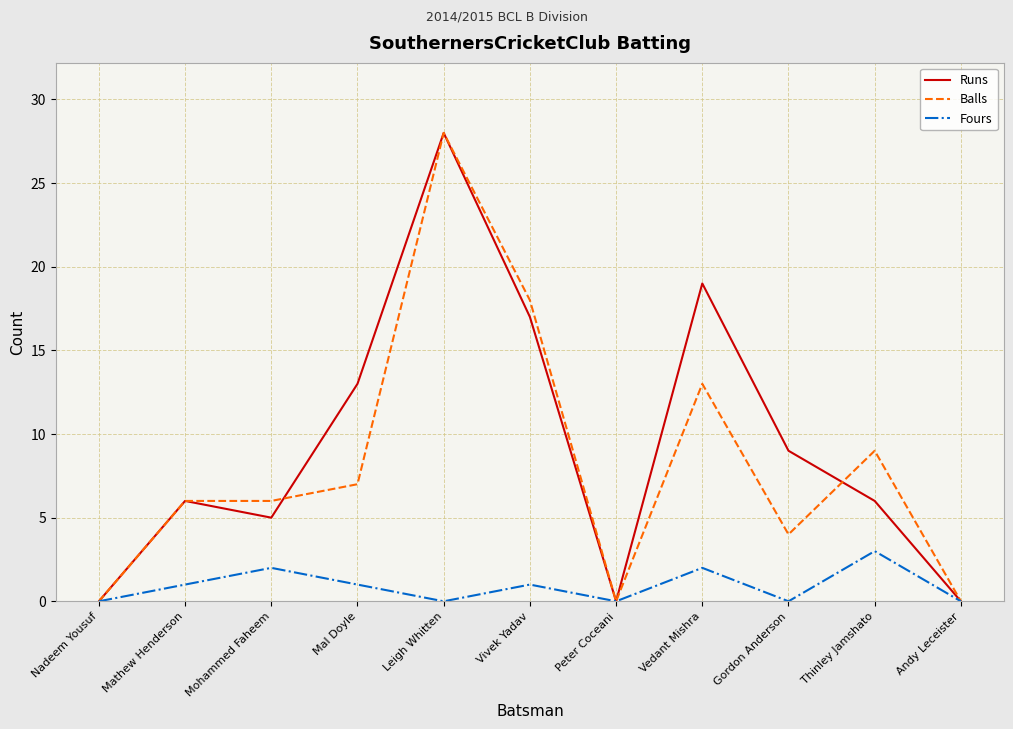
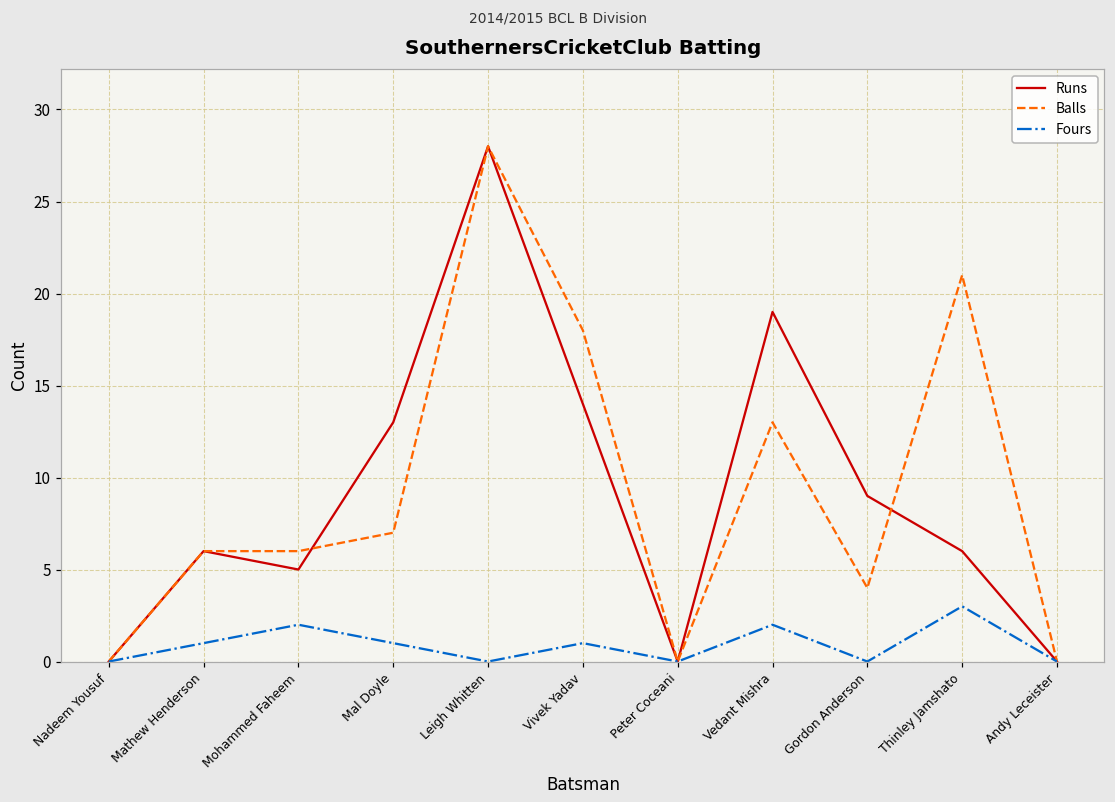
  {
    "Runs": {
      "Mohammed Faheem": 5,
      "Mal Doyle": 13,
-     "Vivek Yadav": 17,
+     "Vivek Yadav": 14,
      "Vedant Mishra": 19,
      "Gordon Anderson": 9,
      "Thinley Jamshato": 6
    },
    "Balls": {
      "Mohammed Faheem": 6,
      "Mal Doyle": 7,
      "Vivek Yadav": 18,
      "Vedant Mishra": 13,
      "Gordon Anderson": 4,
-     "Thinley Jamshato": 9
+     "Thinley Jamshato": 21
    },
    "Fours": {
      "Mathew Henderson": 1,
      "Mohammed Faheem": 2,
      "Mal Doyle": 1,
      "Leigh Whitten": 0,
      "Vivek Yadav": 1,
      "Vedant Mishra": 2,
      "Gordon Anderson": 0,
      "Thinley Jamshato": 3
    }
  }
